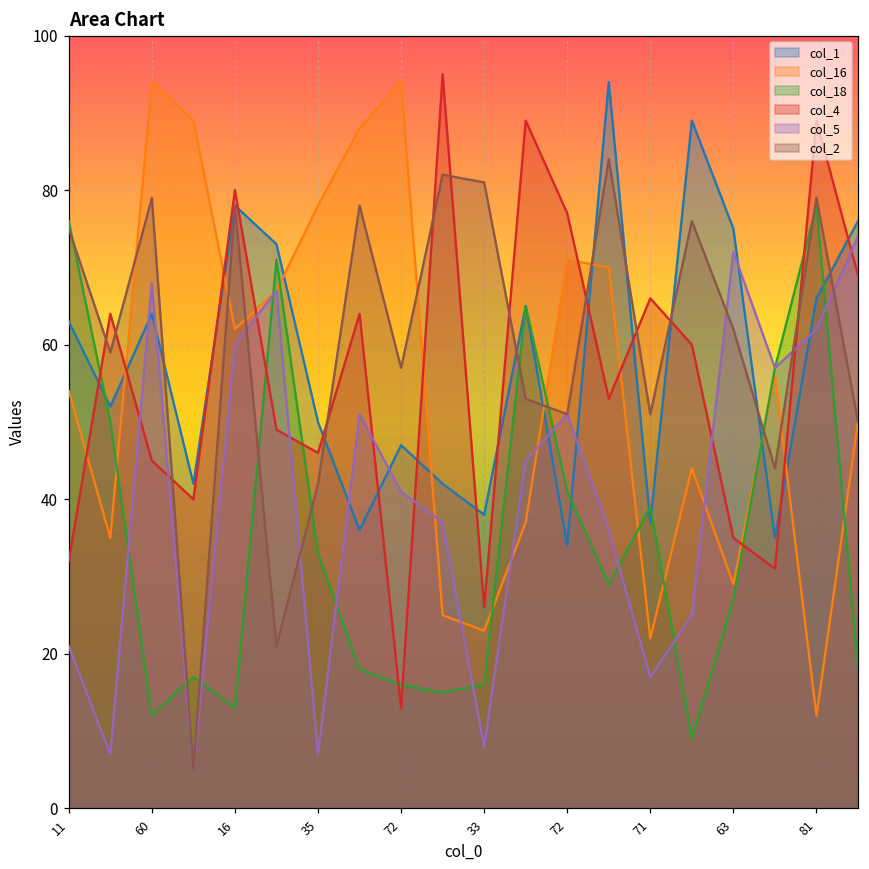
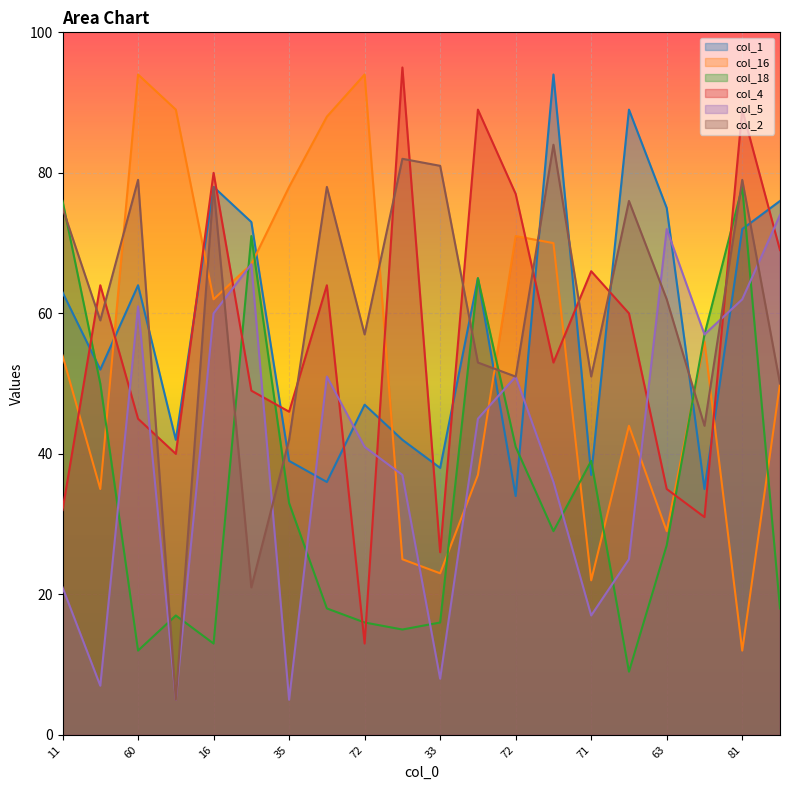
  {
    "col_1": {
      "60": 64,
-     "35": 50,
+     "35": 39,
      "33": 38,
      "71": 37,
      "63": 75,
-     "81": 66
+     "81": 72
    },
    "col_18": {
      "60": 12,
      "16": 13,
      "35": 33,
      "33": 16,
      "71": 39,
      "63": 27,
      "81": 78
    },
    "col_5": {
-     "60": 68,
+     "60": 61,
      "16": 60,
-     "35": 7,
+     "35": 5,
      "33": 8,
      "71": 17,
      "63": 72,
      "81": 62
    }
  }
